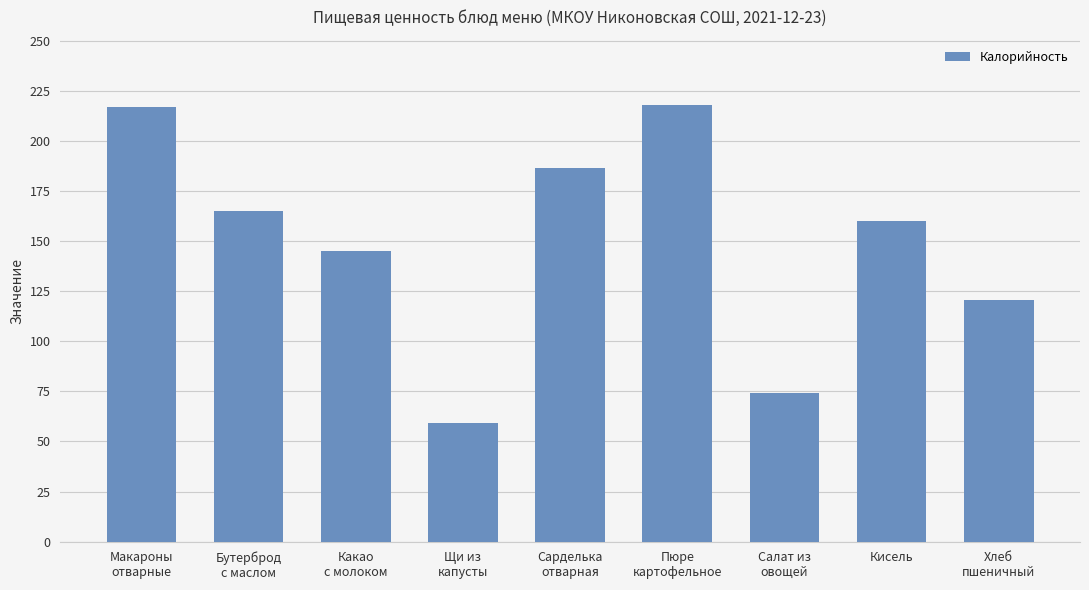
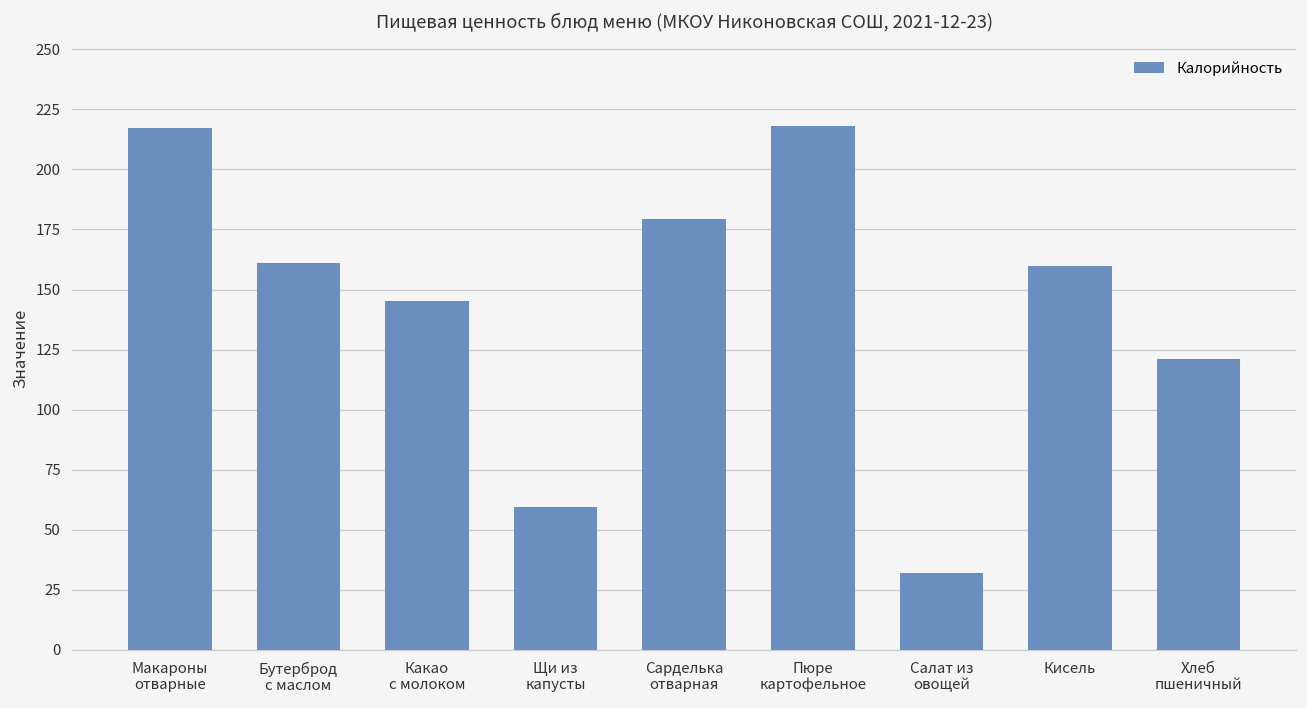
  {
    "Макароны отварные": 217,
-   "Бутерброд с маслом": 165,
+   "Бутерброд с маслом": 161,
    "Какао с молоком": 145,
    "Щи из капусты": 59,
-   "Сарделька отварная": 187,
+   "Сарделька отварная": 179,
    "Пюре картофельное": 218,
-   "Салат из овощей": 74,
+   "Салат из овощей": 32,
    "Кисель": 160,
    "Хлеб пшеничный": 121
  }
